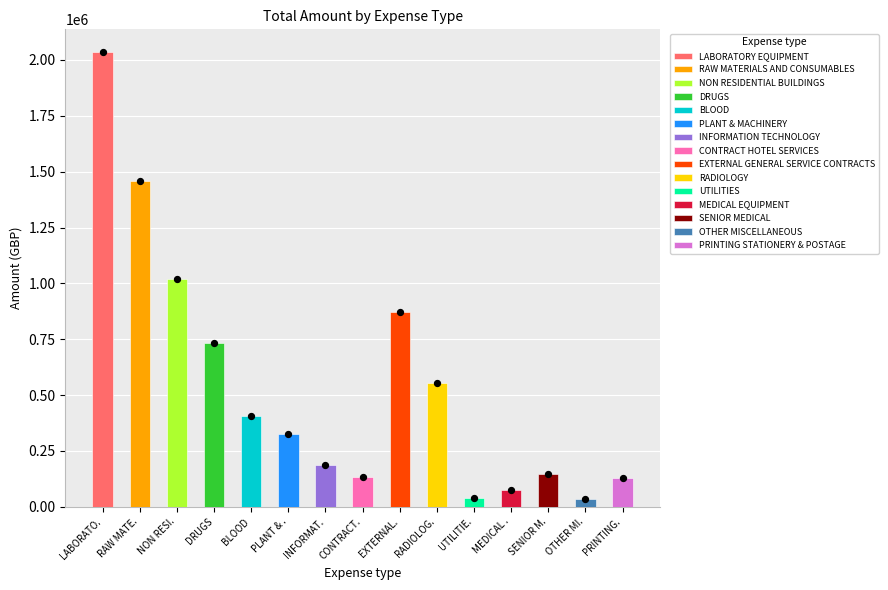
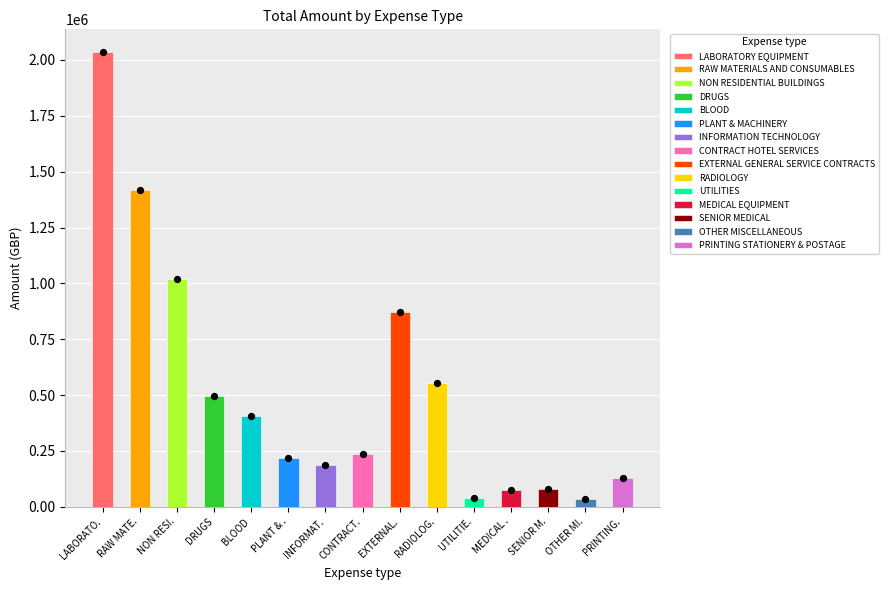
  {
    "LABORATO.": 2040000,
-   "RAW MATE.": 1460000,
+   "RAW MATE.": 1420000,
    "NON RESI.": 1020000,
-   "DRUGS": 740000,
+   "DRUGS": 490000,
    "BLOOD": 410000,
-   "PLANT & .": 320000,
+   "PLANT & .": 220000,
    "INFORMAT.": 190000,
-   "CONTRACT.": 130000,
+   "CONTRACT.": 240000,
    "EXTERNAL.": 870000,
    "RADIOLOG.": 560000,
    "UTILITIE.": 40000,
    "MEDICAL .": 70000,
-   "SENIOR M.": 150000,
+   "SENIOR M.": 80000,
    "OTHER MI.": 40000,
    "PRINTING.": 130000
  }
